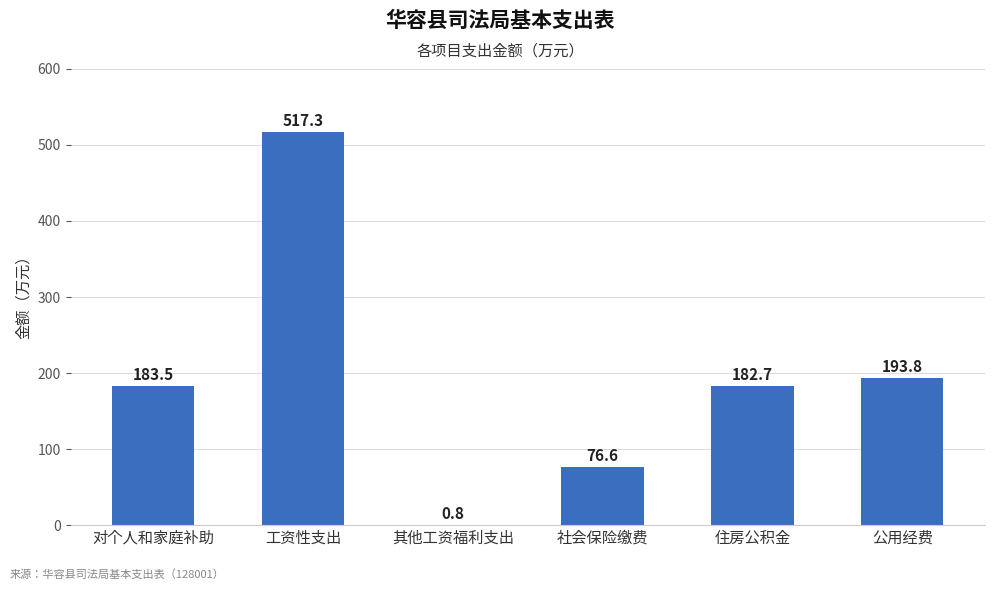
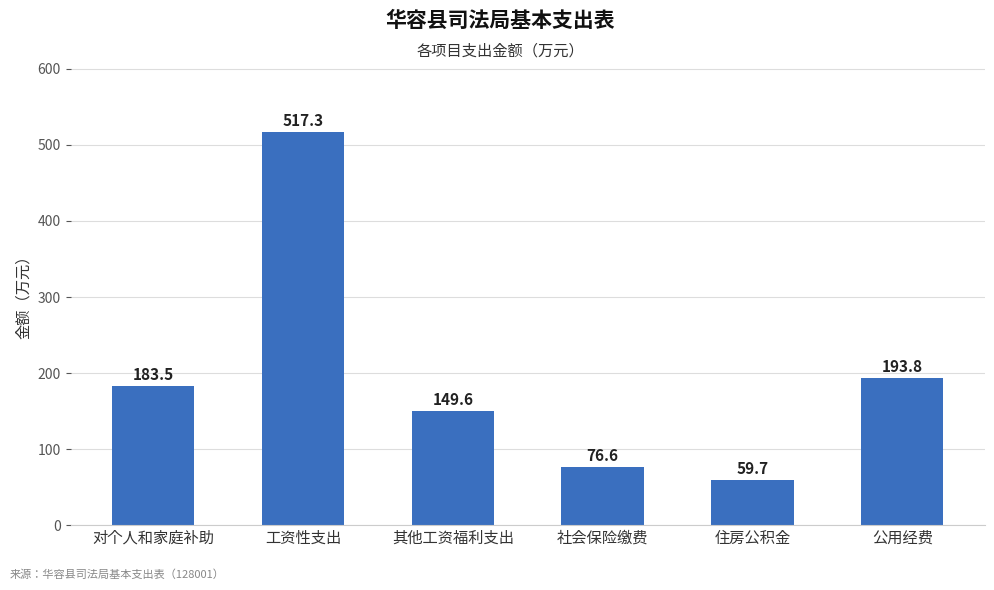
  {
    "对个人和家庭补助": 183.5,
    "工资性支出": 517.3,
-   "其他工资福利支出": 0.8,
+   "其他工资福利支出": 149.6,
    "社会保险缴费": 76.6,
-   "住房公积金": 182.7,
+   "住房公积金": 59.7,
    "公用经费": 193.8
  }
